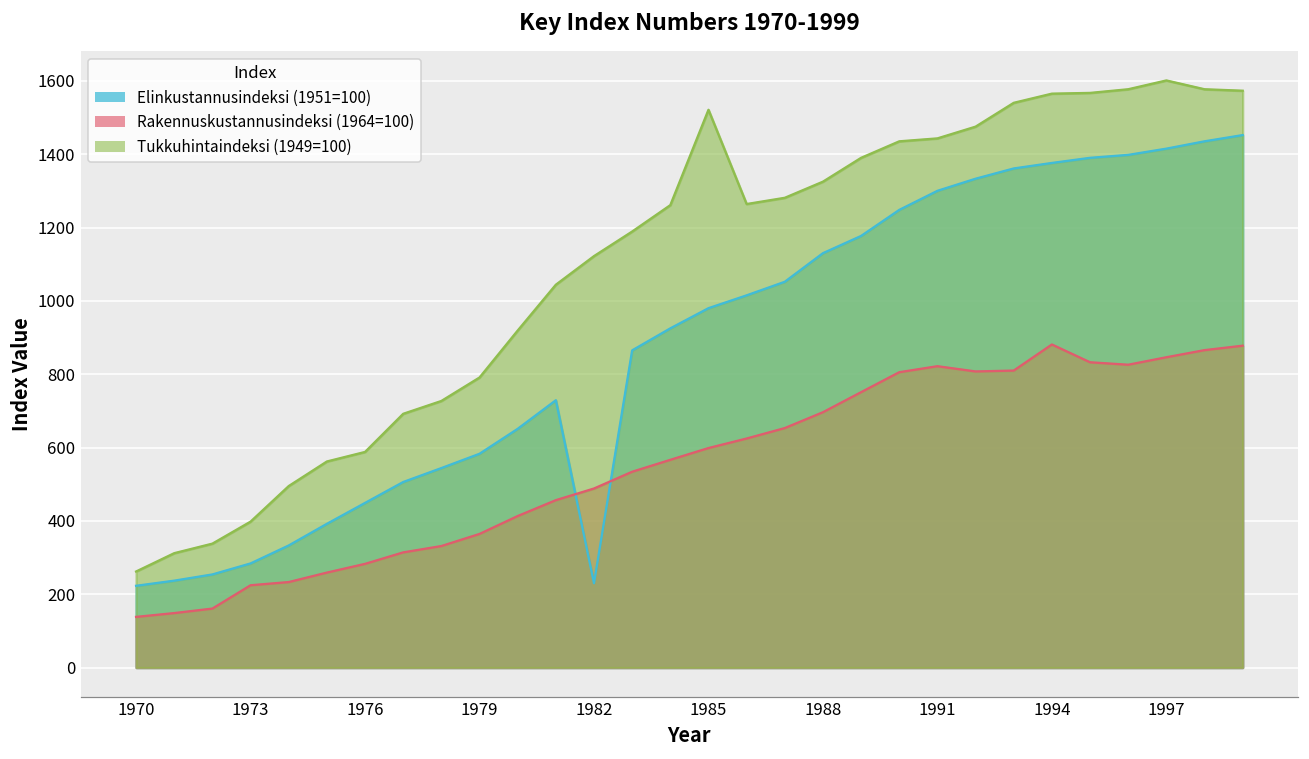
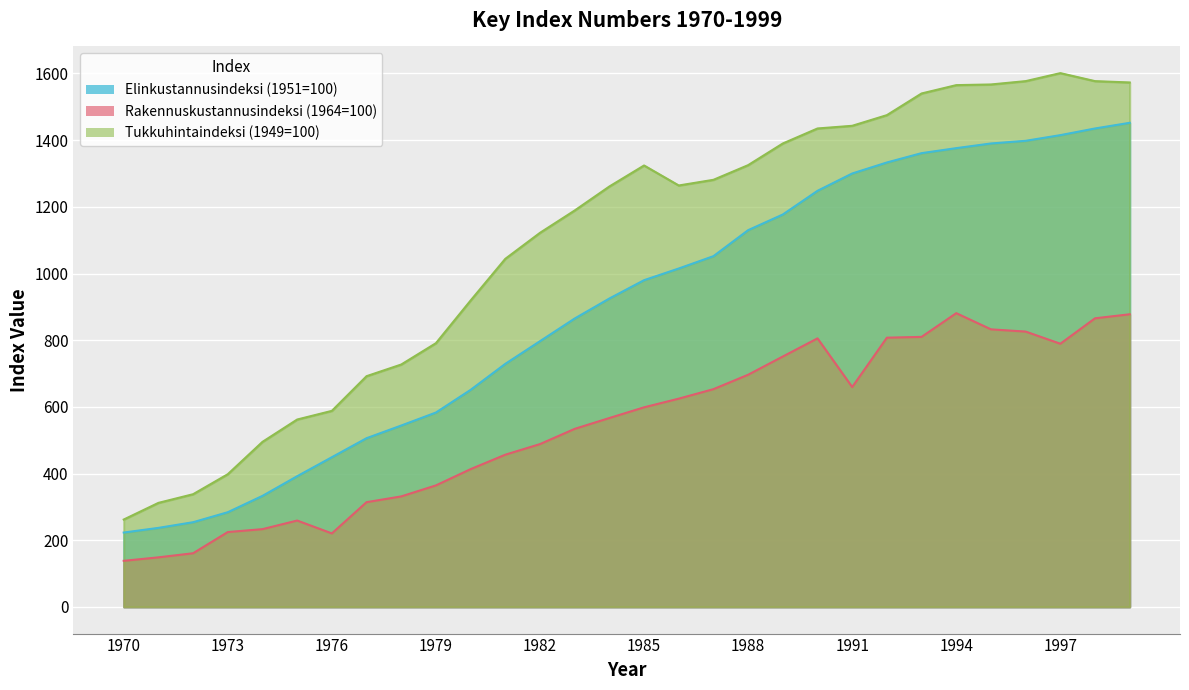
  {
    "Elinkustannusindeksi (1951=100)": {
      "1970": 220,
      "1973": 280,
      "1976": 450,
      "1979": 580,
-     "1982": 230,
+     "1982": 800,
      "1985": 980,
      "1988": 1130,
      "1991": 1300,
      "1994": 1380,
      "1997": 1420
    },
    "Rakennuskustannusindeksi (1964=100)": {
      "1970": 140,
      "1973": 220,
-     "1976": 280,
+     "1976": 220,
      "1979": 360,
      "1982": 490,
      "1985": 600,
      "1988": 700,
-     "1991": 820,
+     "1991": 660,
      "1994": 880,
-     "1997": 850
+     "1997": 790
    },
    "Tukkuhintaindeksi (1949=100)": {
      "1970": 260,
      "1973": 400,
      "1976": 590,
      "1979": 790,
      "1982": 1120,
-     "1985": 1520,
+     "1985": 1320,
      "1988": 1330,
      "1991": 1440,
      "1994": 1570,
      "1997": 1600
    }
  }
